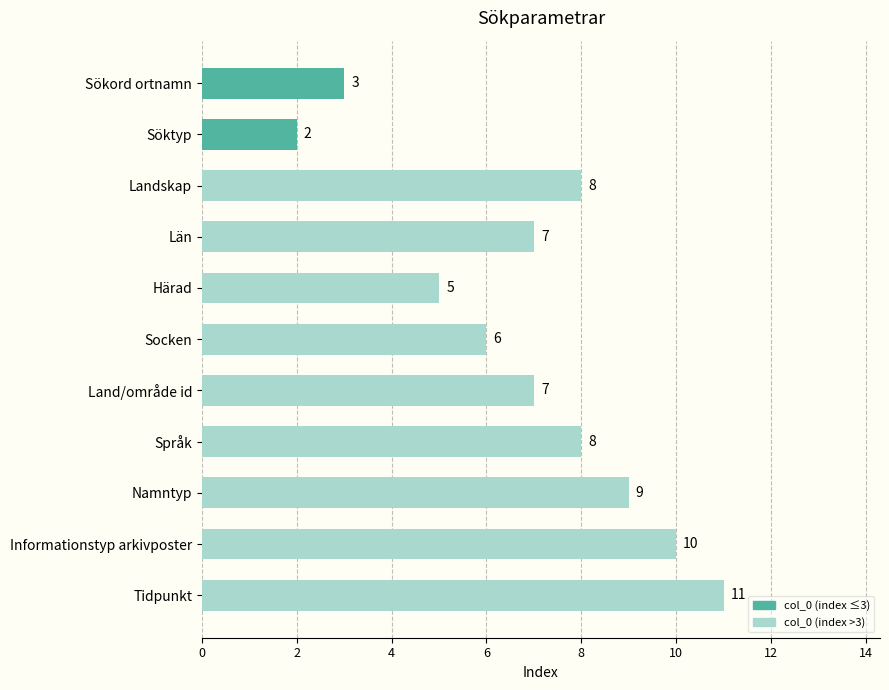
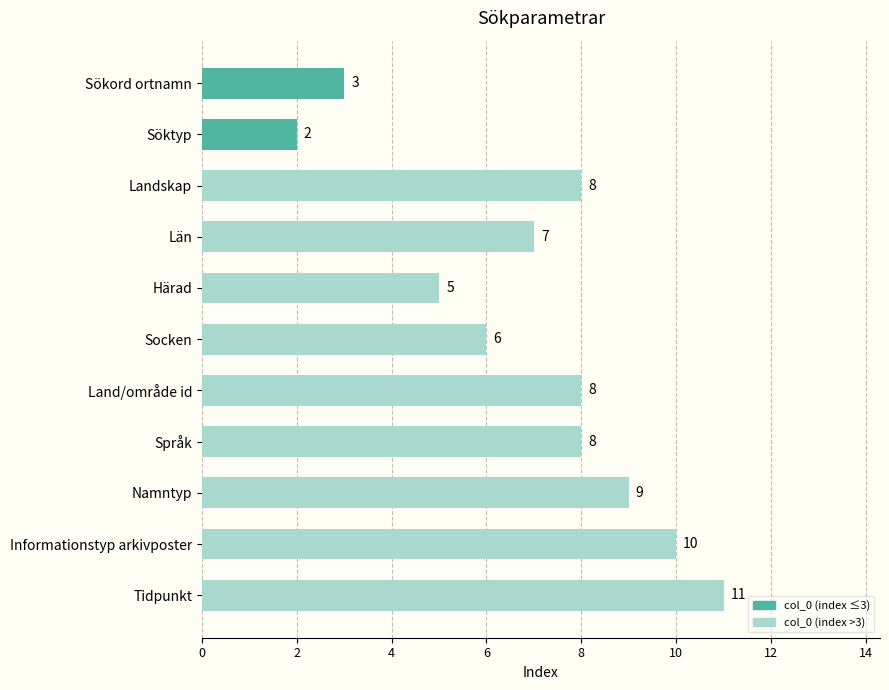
  {
    "Sökord ortnamn": 3,
    "Söktyp": 2,
    "Landskap": 8,
    "Län": 7,
    "Härad": 5,
    "Socken": 6,
-   "Land/område id": 7,
+   "Land/område id": 8,
    "Språk": 8,
    "Namntyp": 9,
    "Informationstyp arkivposter": 10,
    "Tidpunkt": 11
  }
